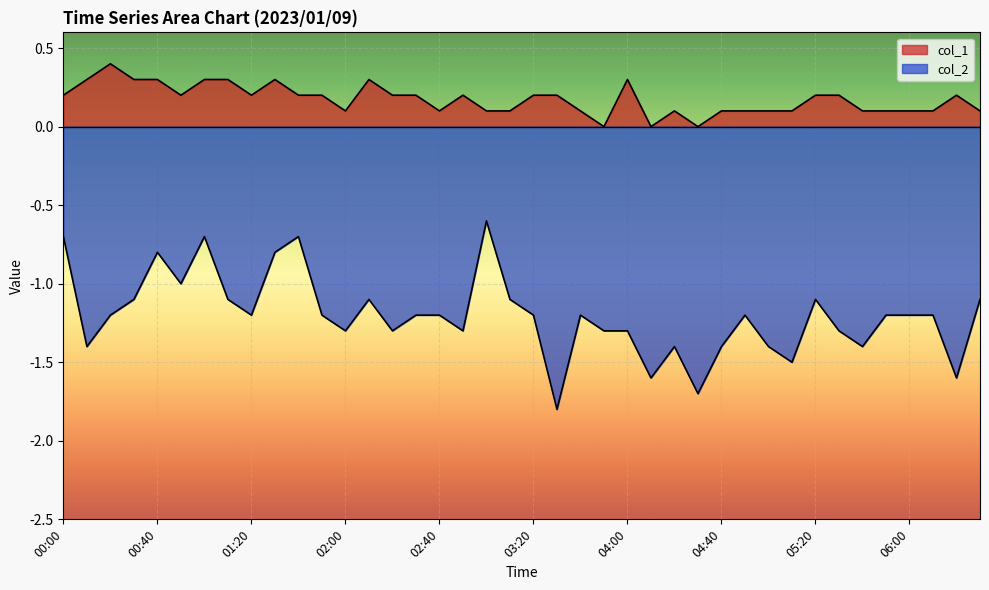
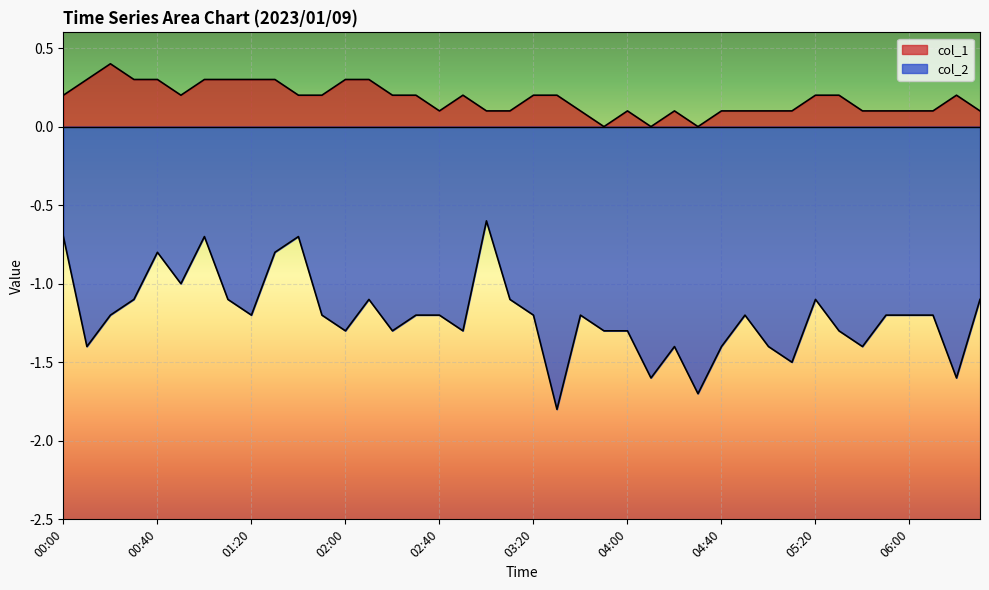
  {
    "col_1": {
      "00:00": 0.2,
      "00:40": 0.3,
-     "01:20": 0.2,
-     "02:00": 0.1,
+     "01:20": 0.3,
+     "02:00": 0.3,
      "02:40": 0.1,
      "03:20": 0.2,
-     "04:00": 0.3,
+     "04:00": 0.1,
      "04:40": 0.1,
      "05:20": 0.2,
      "06:00": 0.1
    }
  }
